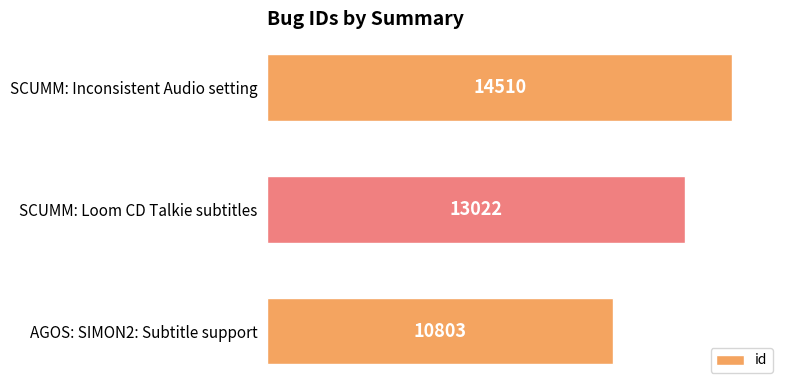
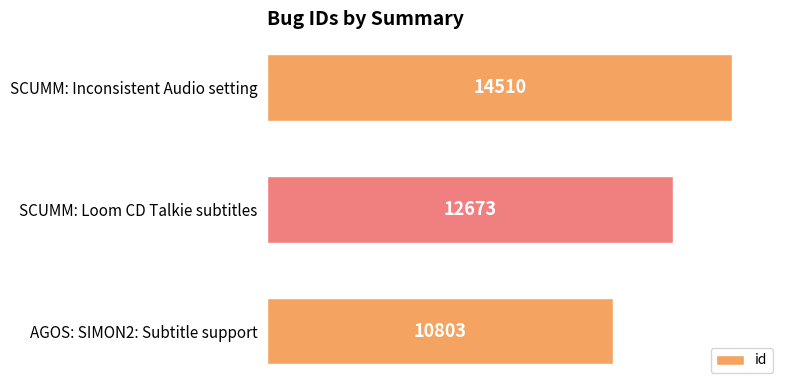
  {
    "SCUMM: Inconsistent Audio setting": 14510,
-   "SCUMM: Loom CD Talkie subtitles": 13022,
+   "SCUMM: Loom CD Talkie subtitles": 12673,
    "AGOS: SIMON2: Subtitle support": 10803
  }
